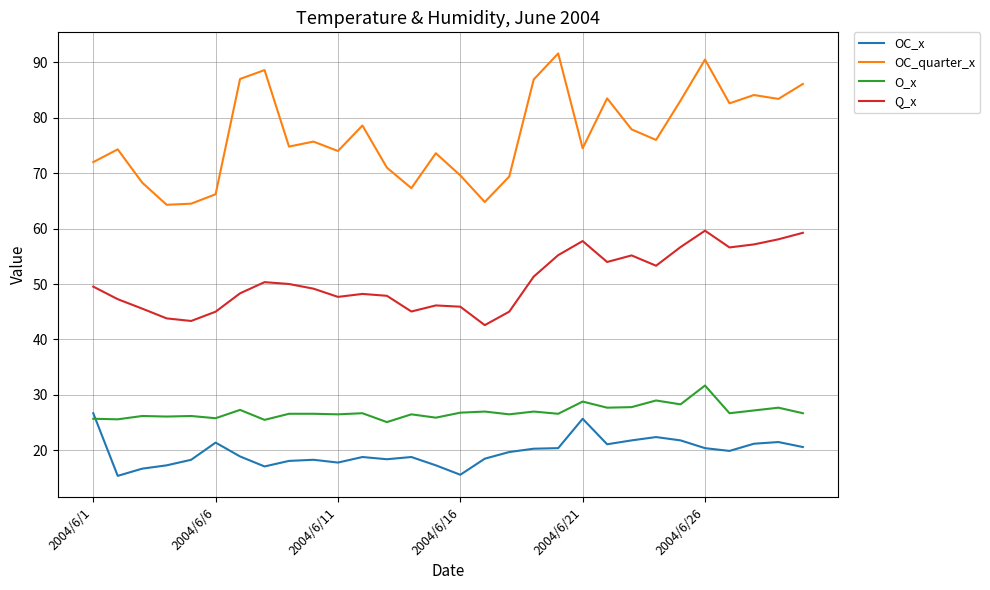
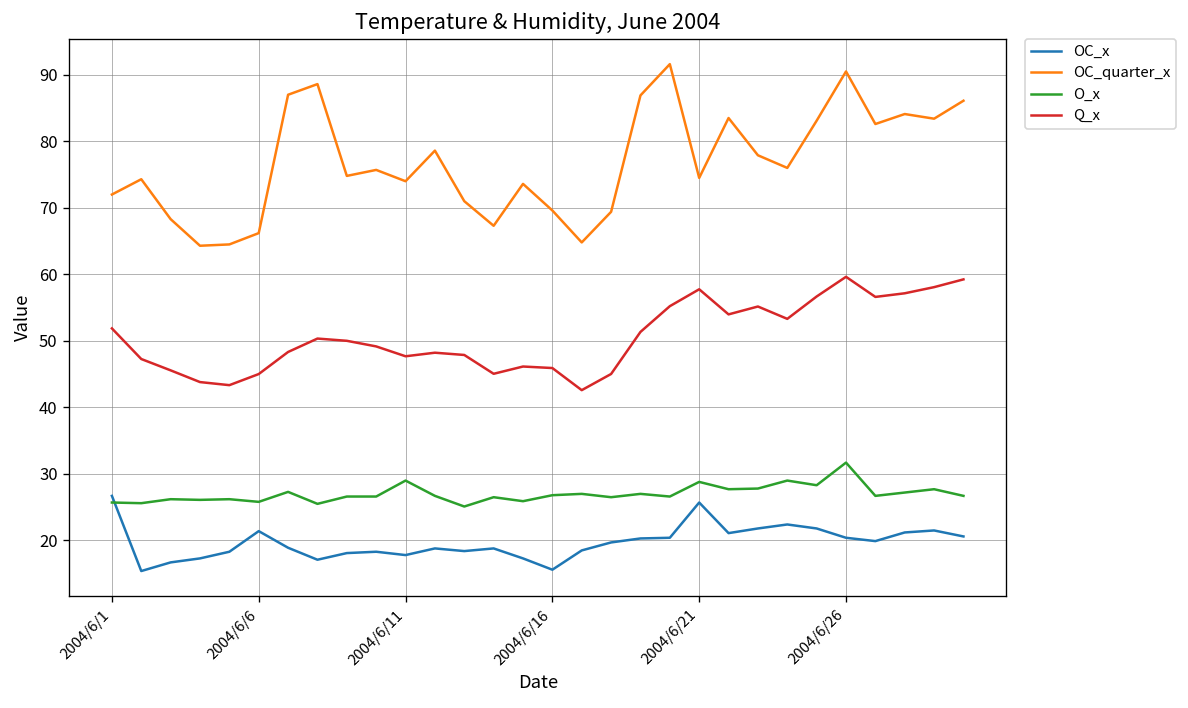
  {
    "OC_x": {
      "2004/6/1": 27,
      "2004/6/6": 21,
      "2004/6/11": 18,
      "2004/6/16": 16,
      "2004/6/21": 26,
      "2004/6/26": 20
    },
    "OC_quarter_x": {
      "2004/6/1": 72,
      "2004/6/6": 66,
      "2004/6/11": 74,
      "2004/6/16": 70,
      "2004/6/21": 75,
      "2004/6/26": 91
    },
    "O_x": {
      "2004/6/1": 26,
      "2004/6/6": 26,
-     "2004/6/11": 27,
+     "2004/6/11": 29,
      "2004/6/16": 27,
      "2004/6/21": 29,
      "2004/6/26": 32
    },
    "Q_x": {
-     "2004/6/1": 50,
+     "2004/6/1": 52,
      "2004/6/6": 45,
      "2004/6/11": 48,
      "2004/6/16": 46,
      "2004/6/21": 58,
      "2004/6/26": 60
    }
  }
